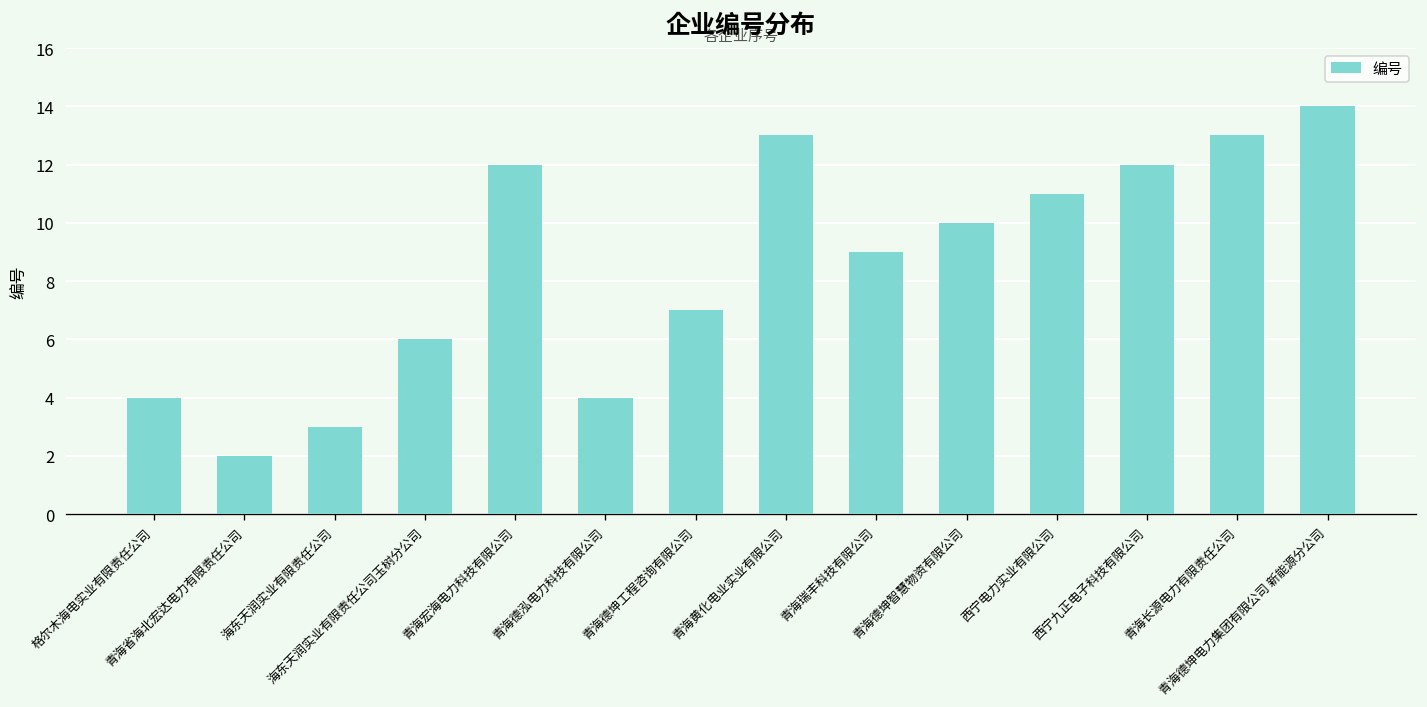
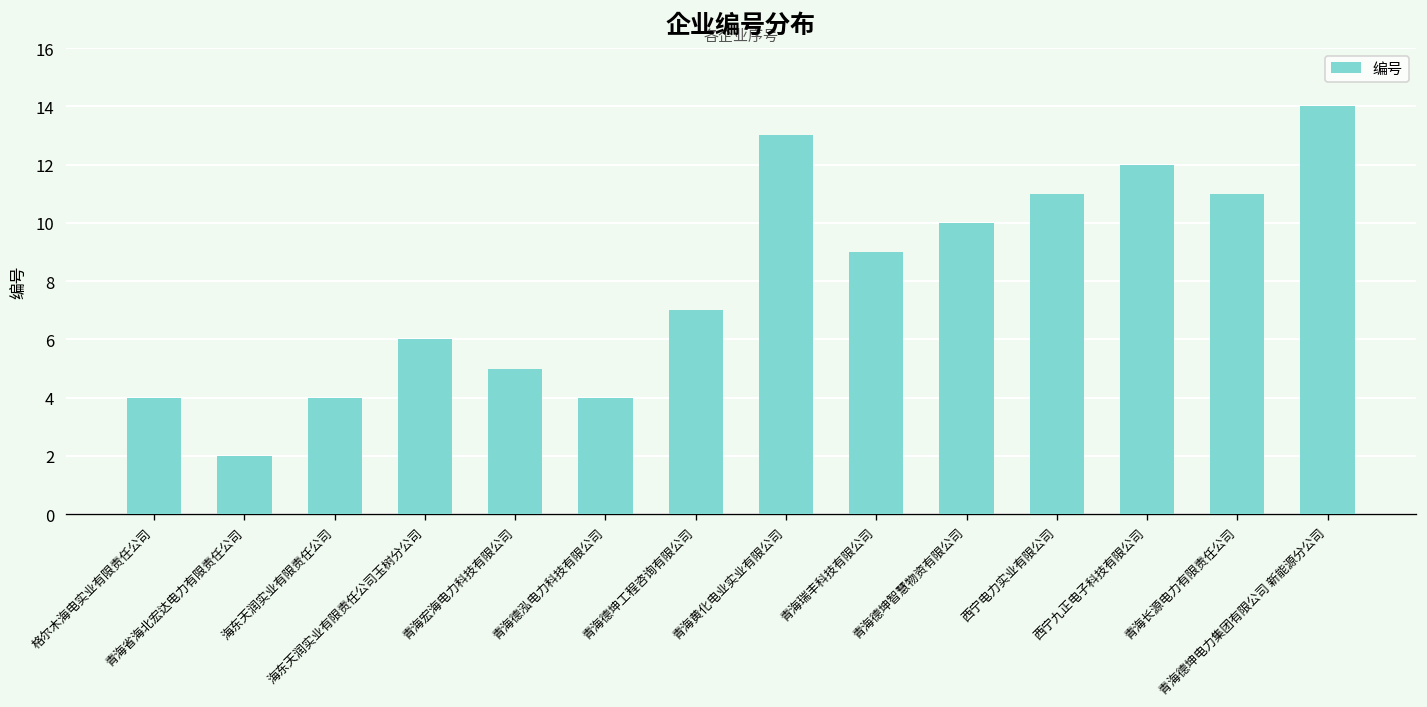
  {
    "格尔木海电实业有限责任公司": 4,
    "青海省海北宏达电力有限责任公司": 2,
-   "海东天润实业有限责任公司": 3,
+   "海东天润实业有限责任公司": 4,
    "海东天润实业有限责任公司玉树分公司": 6,
-   "青海宏海电力科技有限公司": 12,
+   "青海宏海电力科技有限公司": 5,
    "青海德泓电力科技有限公司": 4,
    "青海德坤工程咨询有限公司": 7,
    "青海黄化电业实业有限公司": 13,
    "青海瑞丰科技有限公司": 9,
    "青海德坤智慧物资有限公司": 10,
    "西宁电力实业有限公司": 11,
    "西宁九正电子科技有限公司": 12,
-   "青海长源电力有限责任公司": 13,
+   "青海长源电力有限责任公司": 11,
    "青海德坤电力集团有限公司 新能源分公司": 14
  }
